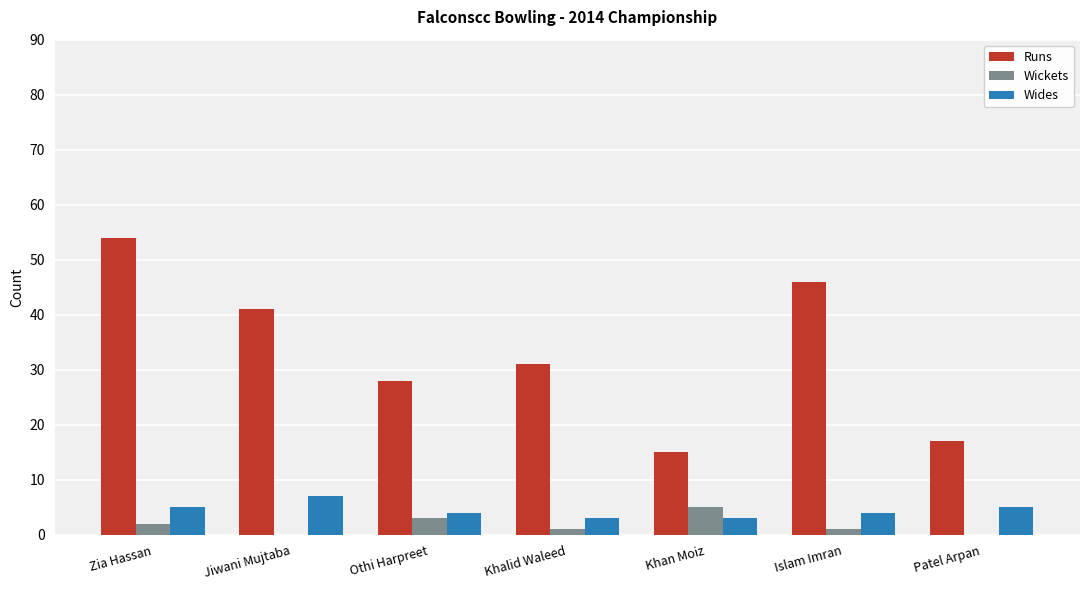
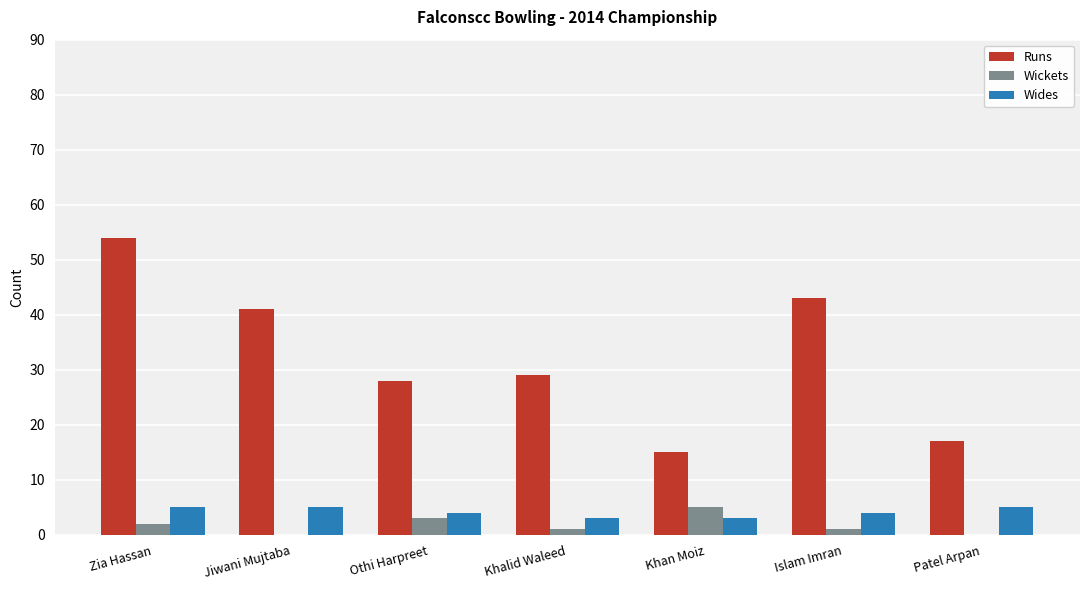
  {
    "Runs": {
      "Zia Hassan": 54,
      "Jiwani Mujtaba": 41,
      "Othi Harpreet": 28,
-     "Khalid Waleed": 31,
+     "Khalid Waleed": 29,
      "Khan Moiz": 15,
-     "Islam Imran": 46,
+     "Islam Imran": 43,
      "Patel Arpan": 17
    },
    "Wickets": {
      "Zia Hassan": 2,
      "Jiwani Mujtaba": 0,
      "Othi Harpreet": 3,
      "Khalid Waleed": 1,
      "Khan Moiz": 5,
      "Islam Imran": 1,
      "Patel Arpan": 0
    },
    "Wides": {
      "Zia Hassan": 5,
-     "Jiwani Mujtaba": 7,
+     "Jiwani Mujtaba": 5,
      "Othi Harpreet": 4,
      "Khalid Waleed": 3,
      "Khan Moiz": 3,
      "Islam Imran": 4,
      "Patel Arpan": 5
    }
  }
